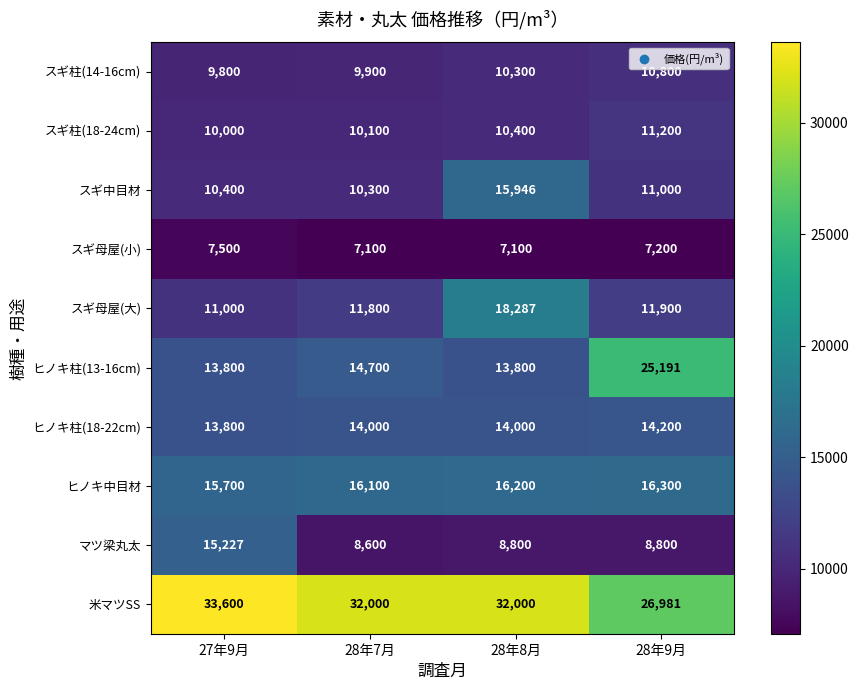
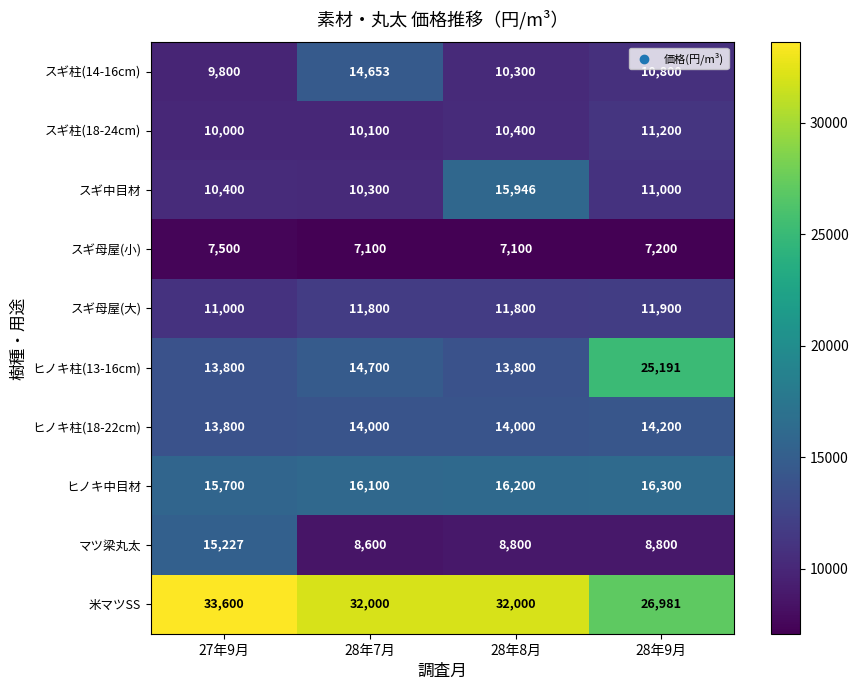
  {
    "スギ柱(14-16cm)": {
      "27年9月": "9,800",
-     "28年7月": "9,900",
+     "28年7月": "14,653",
      "28年8月": "10,300"
    },
    "スギ柱(18-24cm)": {
      "27年9月": "10,000",
      "28年7月": "10,100",
      "28年8月": "10,400",
      "28年9月": "11,200"
    },
    "スギ中目材": {
      "27年9月": "10,400",
      "28年7月": "10,300",
      "28年8月": "15,946",
      "28年9月": "11,000"
    },
    "スギ母屋(小)": {
      "27年9月": "7,500",
      "28年7月": "7,100",
      "28年8月": "7,100",
      "28年9月": "7,200"
    },
    "スギ母屋(大)": {
      "27年9月": "11,000",
      "28年7月": "11,800",
-     "28年8月": "18,287",
+     "28年8月": "11,800",
      "28年9月": "11,900"
    },
    "ヒノキ柱(13-16cm)": {
      "27年9月": "13,800",
      "28年7月": "14,700",
      "28年8月": "13,800",
      "28年9月": "25,191"
    },
    "ヒノキ柱(18-22cm)": {
      "27年9月": "13,800",
      "28年7月": "14,000",
      "28年8月": "14,000",
      "28年9月": "14,200"
    },
    "ヒノキ中目材": {
      "27年9月": "15,700",
      "28年7月": "16,100",
      "28年8月": "16,200",
      "28年9月": "16,300"
    },
    "マツ梁丸太": {
      "27年9月": "15,227",
      "28年7月": "8,600",
      "28年8月": "8,800",
      "28年9月": "8,800"
    },
    "米マツSS": {
      "27年9月": "33,600",
      "28年7月": "32,000",
      "28年8月": "32,000",
      "28年9月": "26,981"
    }
  }
